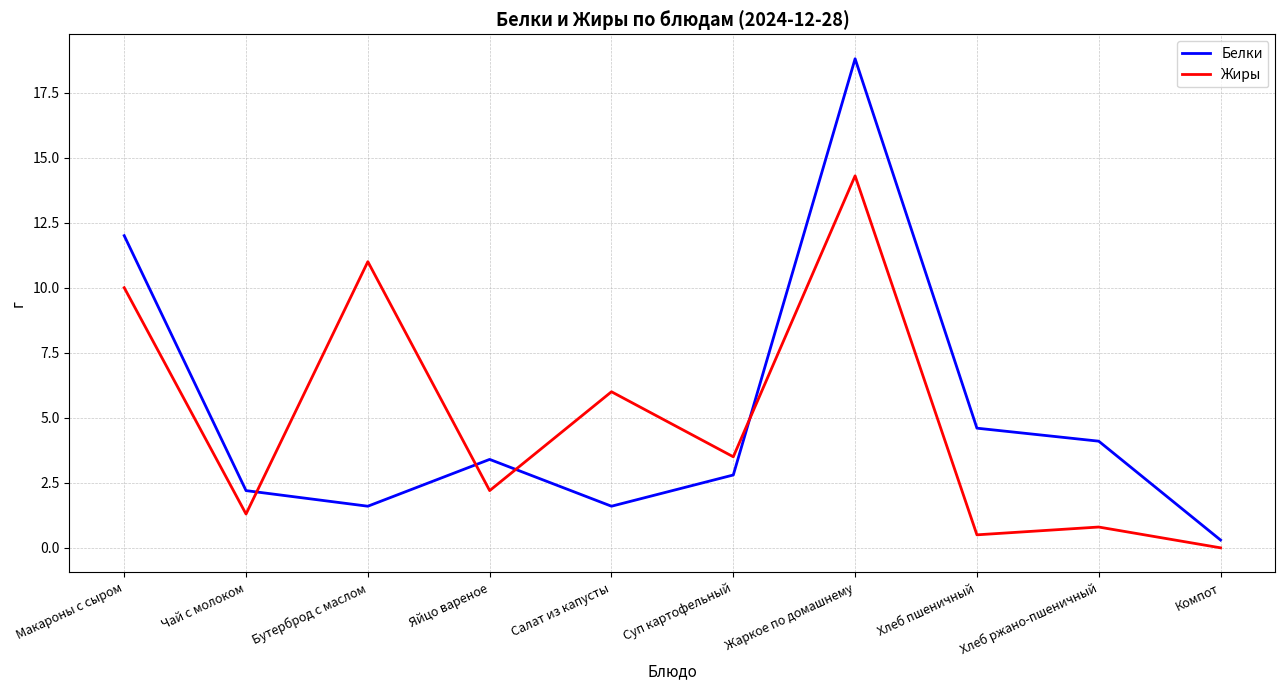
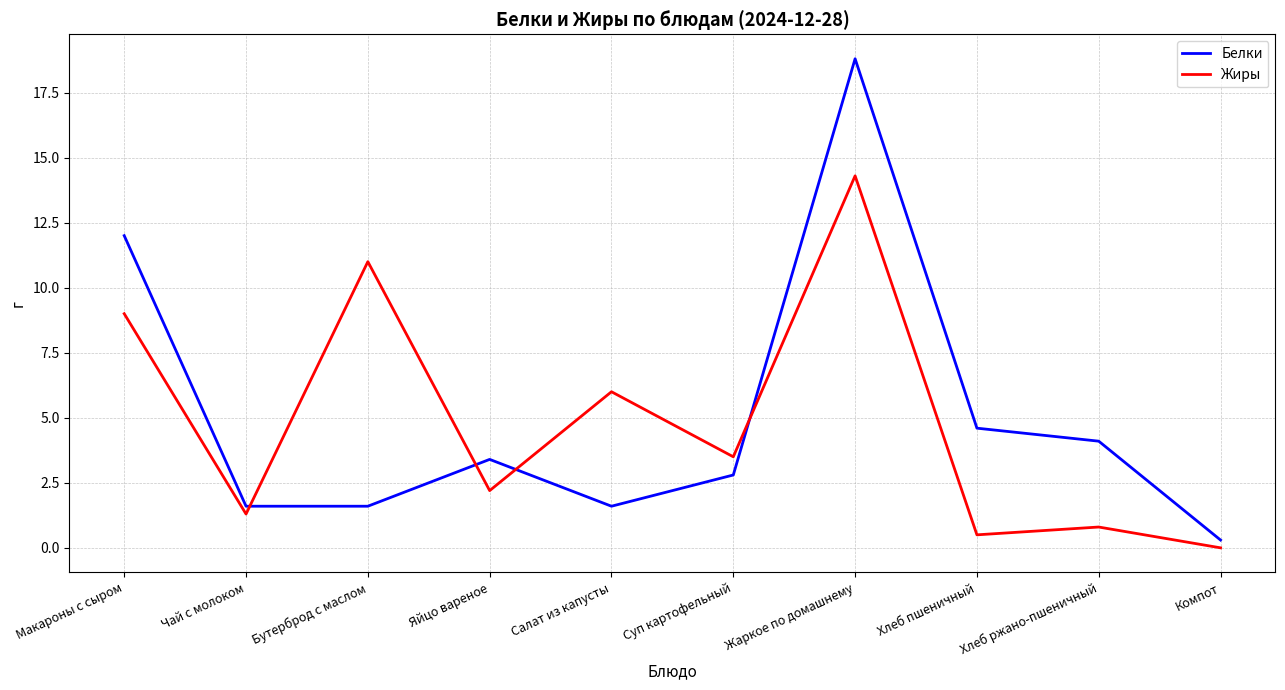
  {
    "Белки": {
      "Макароны с сыром": 12.0,
-     "Чай с молоком": 2.2,
+     "Чай с молоком": 1.6,
      "Бутерброд с маслом": 1.6,
      "Яйцо вареное": 3.4,
      "Салат из капусты": 1.6,
      "Суп картофельный": 2.8,
      "Жаркое по домашнему": 18.8,
      "Хлеб пшеничный": 4.6,
      "Хлеб ржано-пшеничный": 4.1,
      "Компот": 0.3
    },
    "Жиры": {
-     "Макароны с сыром": 10,
+     "Макароны с сыром": 9,
      "Чай с молоком": 1.3,
      "Бутерброд с маслом": 11,
      "Яйцо вареное": 2.2,
      "Салат из капусты": 6,
      "Суп картофельный": 3.5,
      "Жаркое по домашнему": 14.3,
      "Хлеб пшеничный": 0.5,
      "Хлеб ржано-пшеничный": 0.8,
      "Компот": 0
    }
  }
